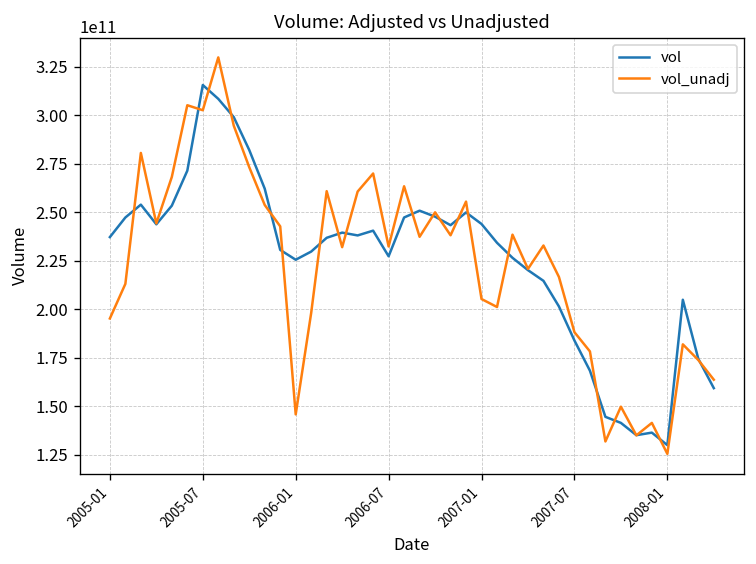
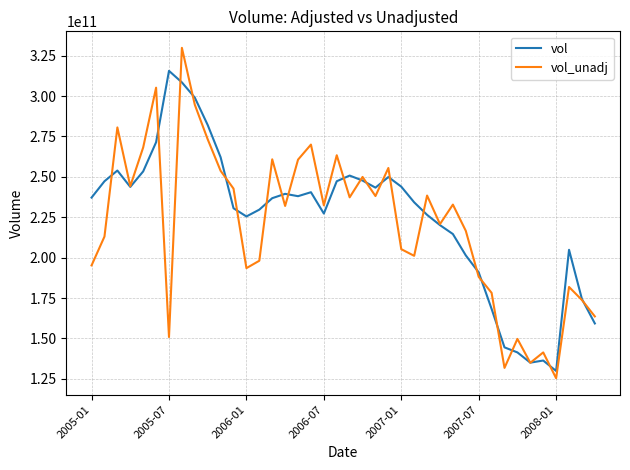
  {
    "vol": {
      "2005-01": 237000000000,
      "2005-07": 316000000000,
      "2006-01": 225000000000,
      "2006-07": 227000000000,
      "2007-01": 244000000000,
-     "2007-07": 184000000000,
+     "2007-07": 191000000000,
      "2008-01": 130000000000
    },
    "vol_unadj": {
      "2005-01": 195000000000,
-     "2005-07": 303000000000,
-     "2006-01": 146000000000,
+     "2005-07": 151000000000,
+     "2006-01": 194000000000,
      "2006-07": 232000000000,
      "2007-01": 205000000000,
      "2007-07": 188000000000,
      "2008-01": 125000000000
    }
  }
